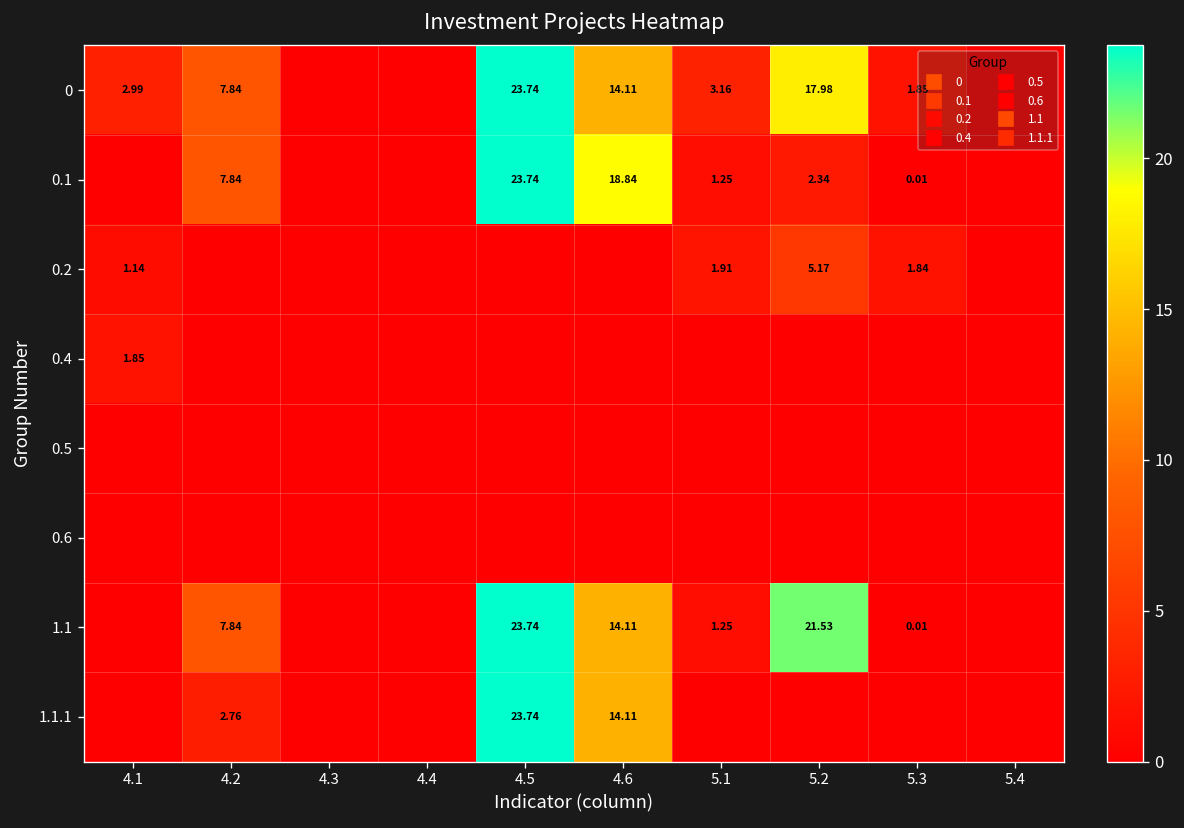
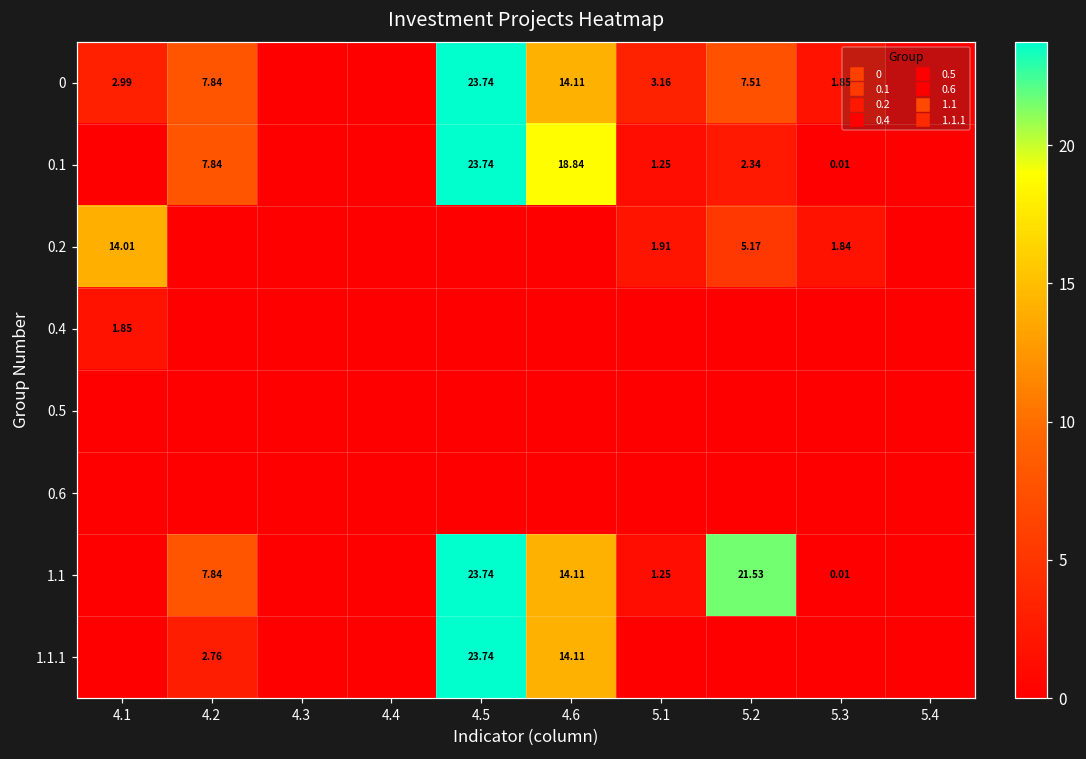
  {
    "0": {
      "4.1": 2.99,
      "4.2": 7.84,
      "4.5": 23.74,
      "4.6": 14.11,
      "5.1": 3.16,
-     "5.2": 17.98
+     "5.2": 7.51
    },
    "0.1": {
      "4.2": 7.84,
      "4.5": 23.74,
      "4.6": 18.84,
      "5.1": 1.25,
      "5.2": 2.34,
      "5.3": 0.01
    },
    "0.2": {
-     "4.1": 1.14,
+     "4.1": 14.01,
      "5.1": 1.91,
      "5.2": 5.17,
      "5.3": 1.84
    },
    "0.4": {
      "4.1": 1.85
    },
    "1.1": {
      "4.2": 7.84,
      "4.5": 23.74,
      "4.6": 14.11,
      "5.1": 1.25,
      "5.2": 21.53,
      "5.3": 0.01
    },
    "1.1.1": {
      "4.2": 2.76,
      "4.5": 23.74,
      "4.6": 14.11
    }
  }
